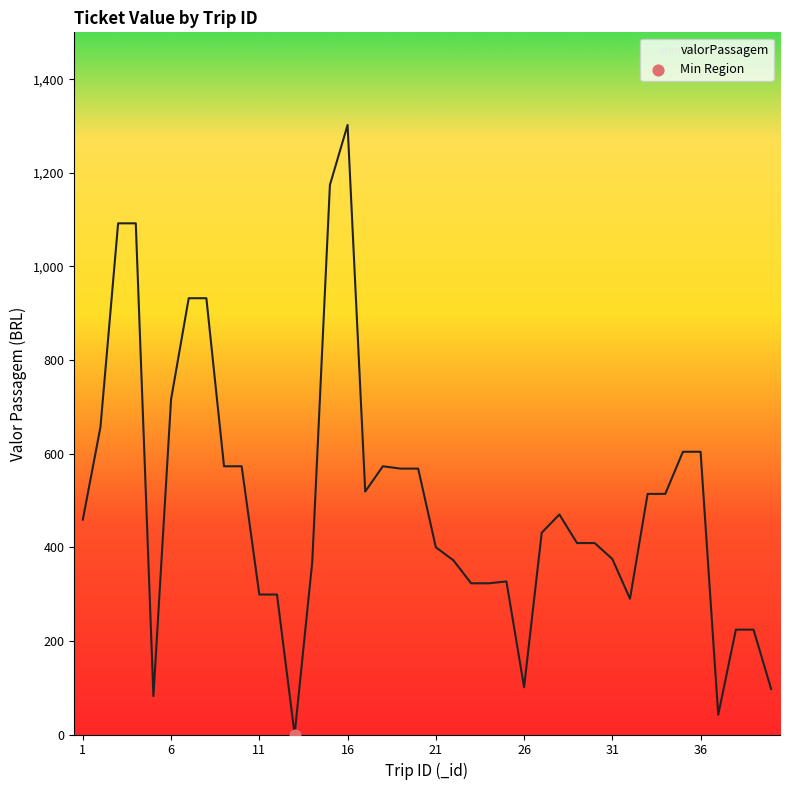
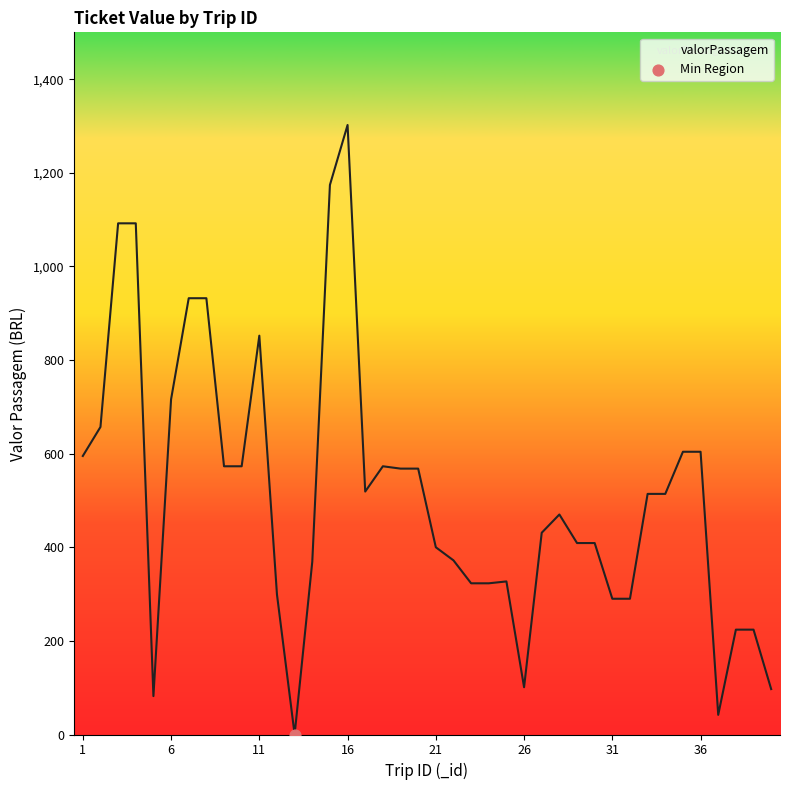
  {
    "valorPassagem": {
-     "1": "460",
+     "1": "600",
      "6": "720",
-     "11": "300",
+     "11": "850",
      "16": "1,300",
      "21": "400",
      "26": "100",
-     "31": "380",
+     "31": "290",
      "36": "600"
    }
  }
